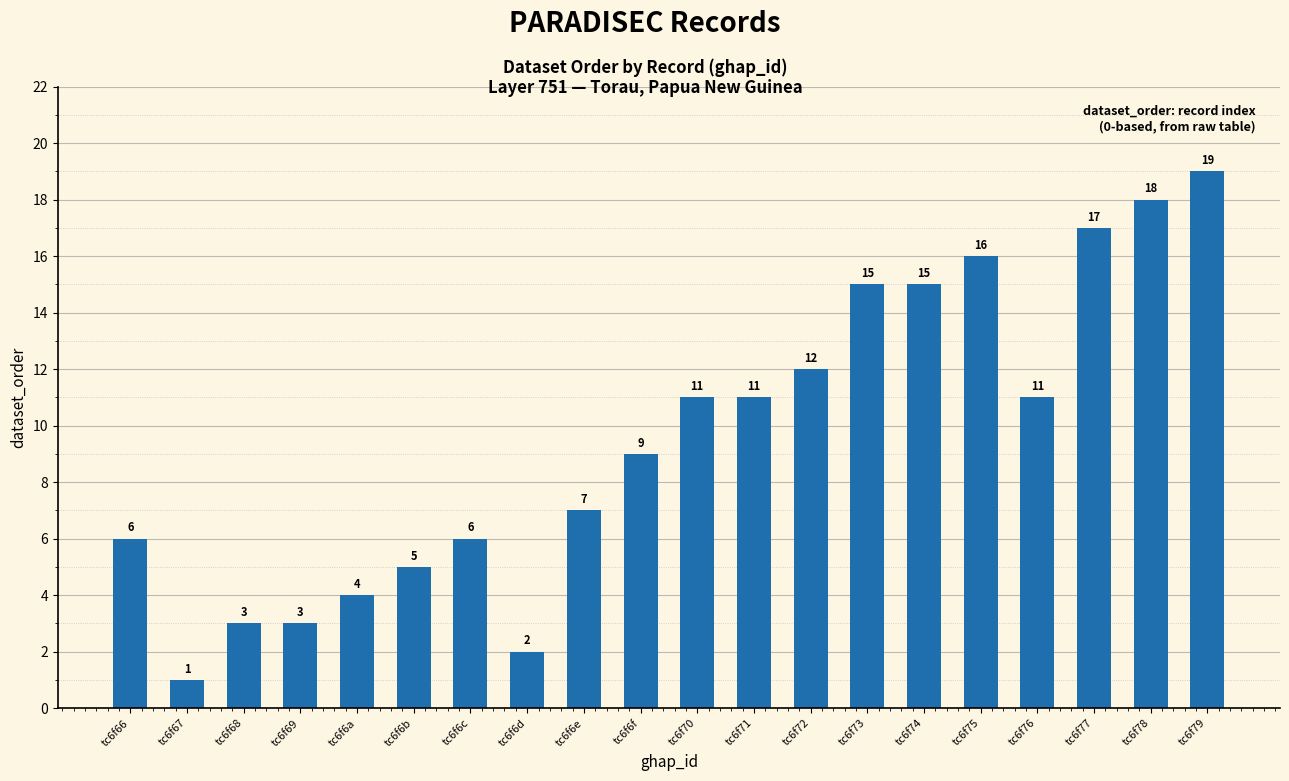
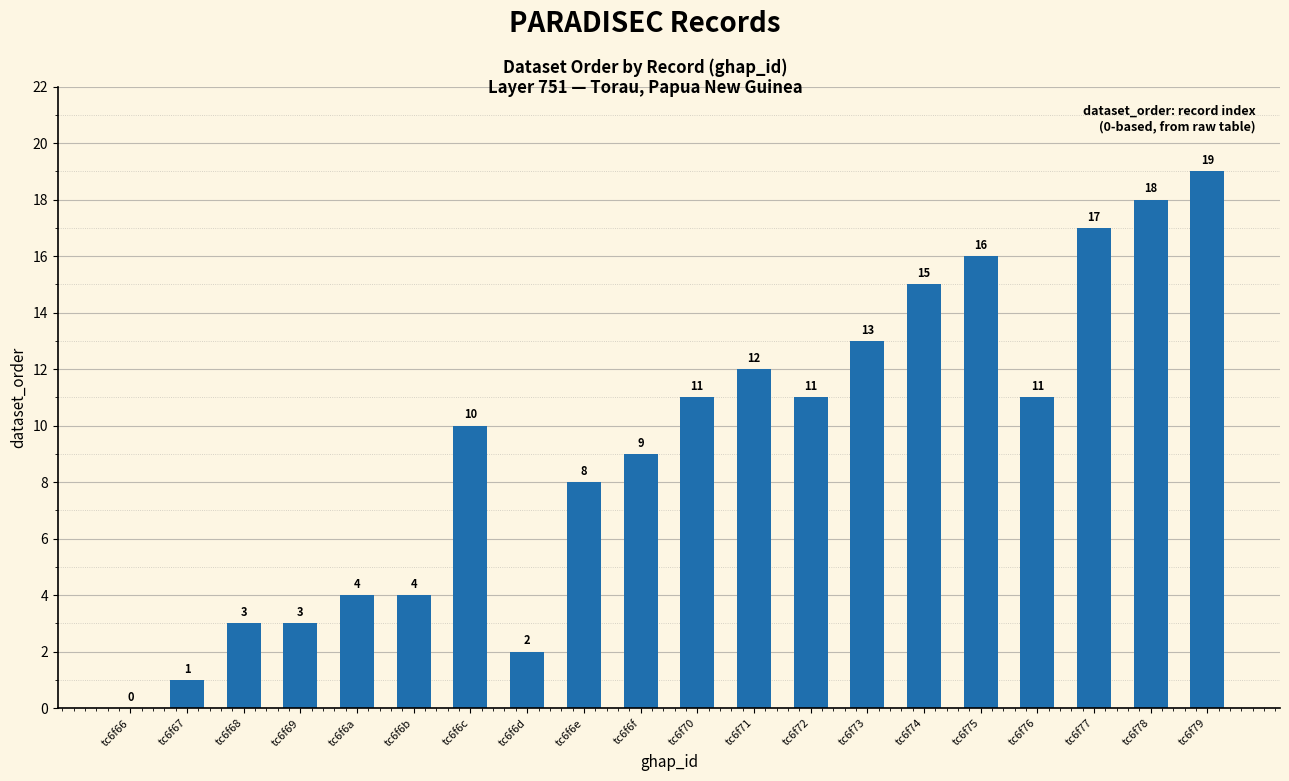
  {
-   "tc6f66": 6,
+   "tc6f66": 0,
    "tc6f67": 1,
    "tc6f68": 3,
    "tc6f69": 3,
    "tc6f6a": 4,
-   "tc6f6b": 5,
-   "tc6f6c": 6,
+   "tc6f6b": 4,
+   "tc6f6c": 10,
    "tc6f6d": 2,
-   "tc6f6e": 7,
+   "tc6f6e": 8,
    "tc6f6f": 9,
    "tc6f70": 11,
-   "tc6f71": 11,
-   "tc6f72": 12,
-   "tc6f73": 15,
+   "tc6f71": 12,
+   "tc6f72": 11,
+   "tc6f73": 13,
    "tc6f74": 15,
    "tc6f75": 16,
    "tc6f76": 11,
    "tc6f77": 17,
    "tc6f78": 18,
    "tc6f79": 19
  }
